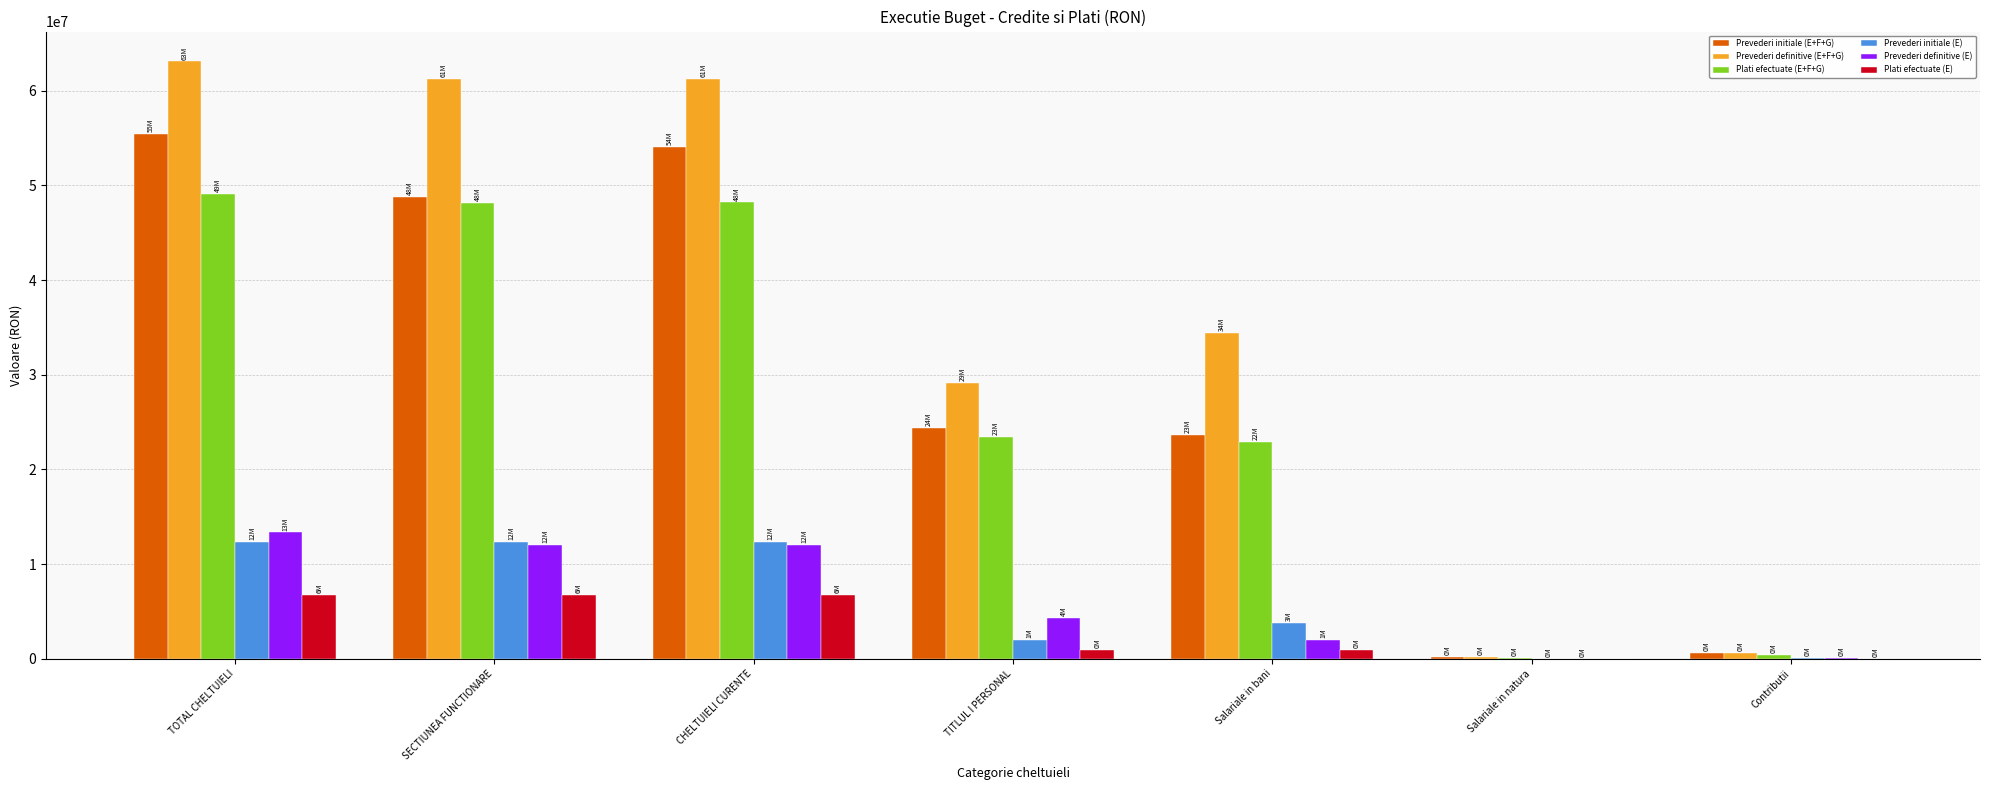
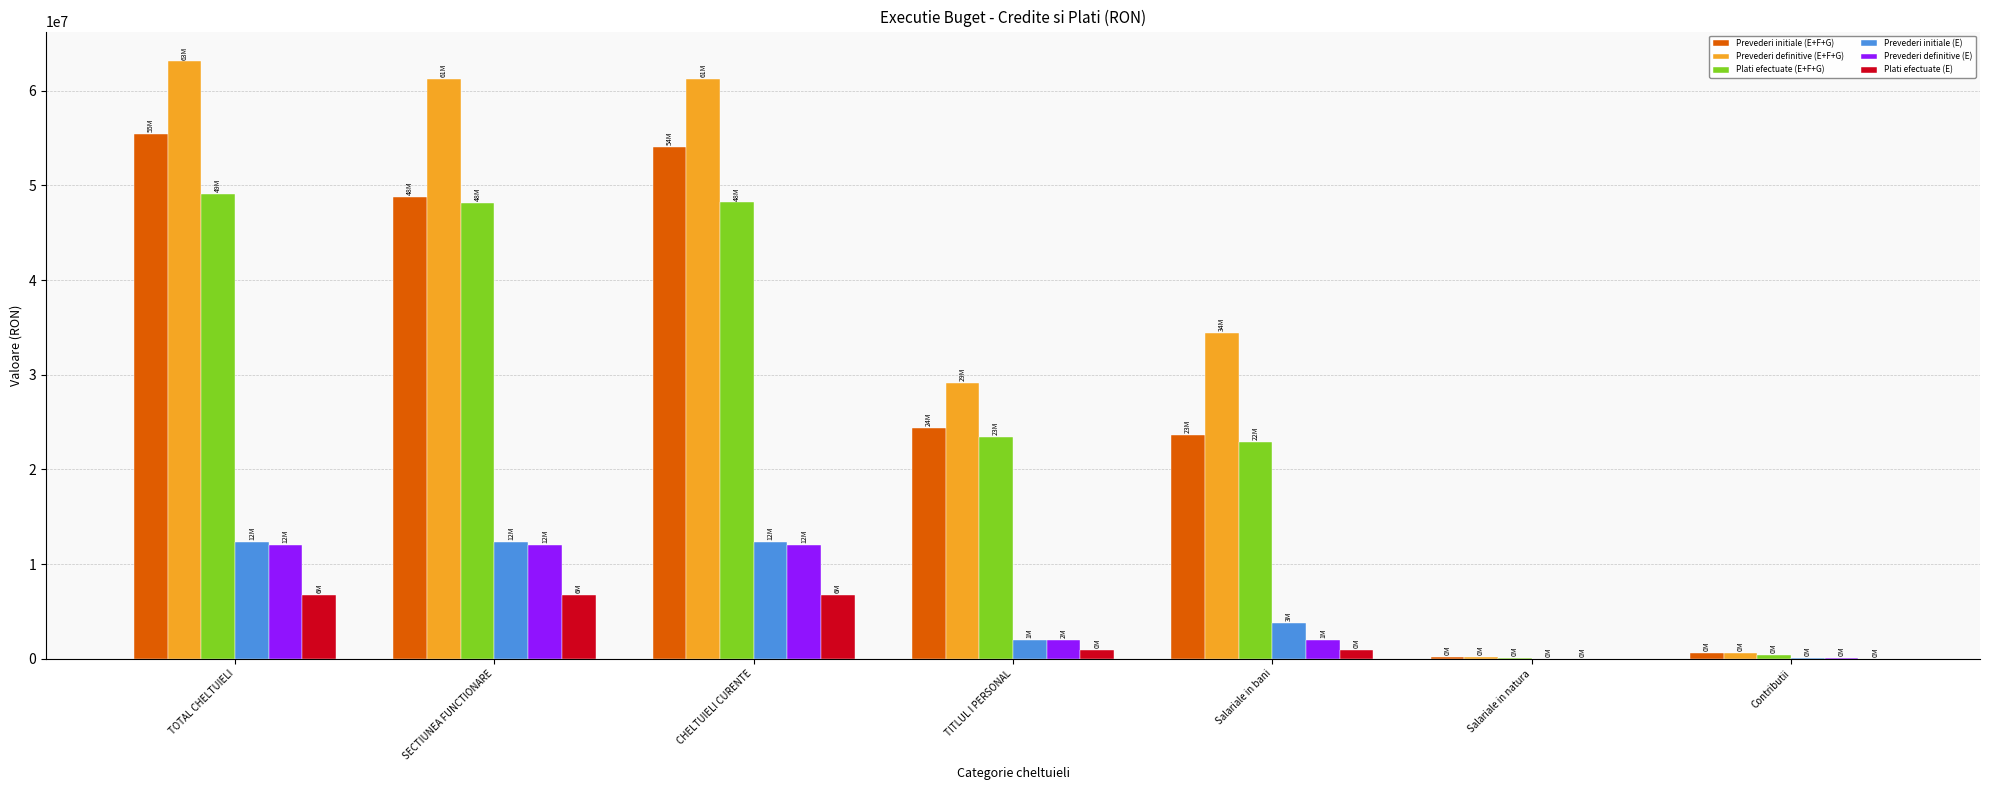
  {
    "Prevederi initiale (E+F+G)": {
      "TOTAL CHELTUIELI": "55M",
      "CHELTUIELI CURENTE": "54M",
      "TITLUL I PERSONAL": "24M"
    },
    "Prevederi definitive (E+F+G)": {
      "TOTAL CHELTUIELI": "63M",
      "SECTIUNEA FUNCTIONARE": "61M",
      "CHELTUIELI CURENTE": "61M",
      "TITLUL I PERSONAL": "29M",
      "Salariale in bani": "34M"
    },
    "Plati efectuate (E+F+G)": {
      "TOTAL CHELTUIELI": "49M",
      "SECTIUNEA FUNCTIONARE": "48M",
      "CHELTUIELI CURENTE": "48M",
      "TITLUL I PERSONAL": "23M"
    },
    "Prevederi initiale (E)": {
      "TOTAL CHELTUIELI": "12M",
      "SECTIUNEA FUNCTIONARE": "12M",
      "CHELTUIELI CURENTE": "12M"
    },
    "Prevederi definitive (E)": {
-     "TOTAL CHELTUIELI": "13M",
+     "TOTAL CHELTUIELI": "12M",
      "SECTIUNEA FUNCTIONARE": "12M",
      "CHELTUIELI CURENTE": "12M",
-     "TITLUL I PERSONAL": "4M"
+     "TITLUL I PERSONAL": "2M"
    }
  }
